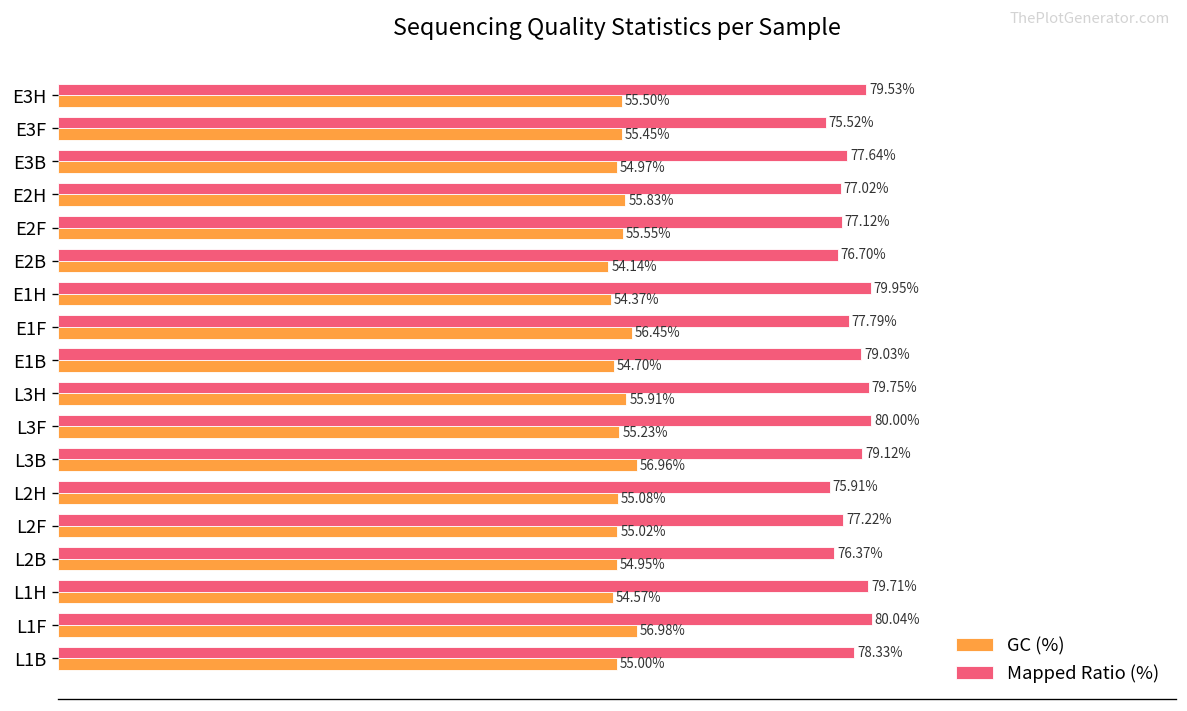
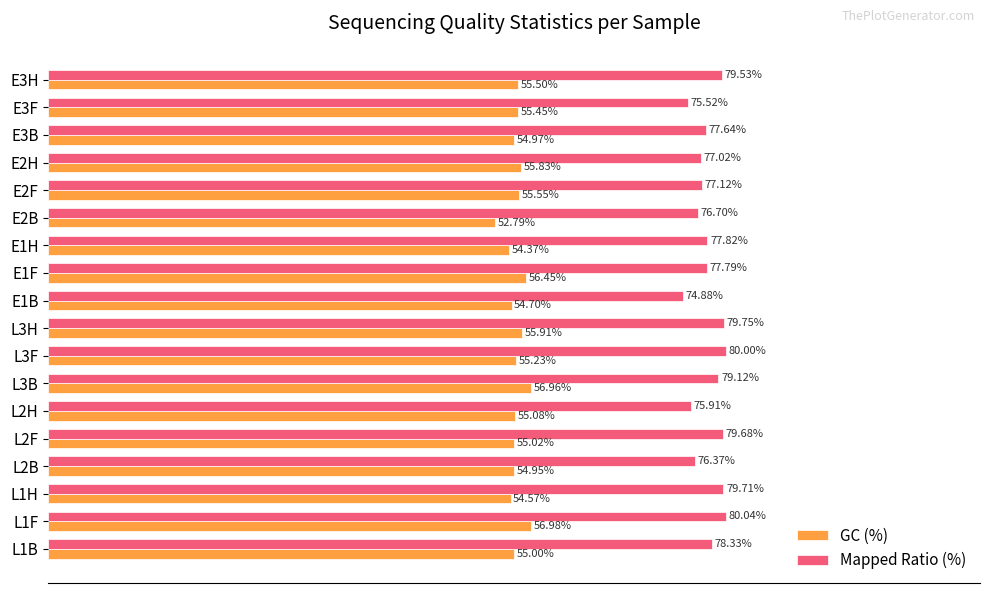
  {
    "GC (%)": {
      "E3H": "55.50%",
      "E3F": "55.45%",
      "E3B": "54.97%",
      "E2H": "55.83%",
      "E2F": "55.55%",
-     "E2B": "54.14%",
+     "E2B": "52.79%",
      "E1H": "54.37%",
      "E1F": "56.45%",
      "E1B": "54.70%",
      "L3H": "55.91%",
      "L3F": "55.23%",
      "L3B": "56.96%",
      "L2H": "55.08%",
      "L2F": "55.02%",
      "L2B": "54.95%",
      "L1H": "54.57%",
      "L1F": "56.98%",
      "L1B": "55.00%"
    },
    "Mapped Ratio (%)": {
      "E3H": "79.53%",
      "E3F": "75.52%",
      "E3B": "77.64%",
      "E2H": "77.02%",
      "E2F": "77.12%",
      "E2B": "76.70%",
-     "E1H": "79.95%",
+     "E1H": "77.82%",
      "E1F": "77.79%",
-     "E1B": "79.03%",
+     "E1B": "74.88%",
      "L3H": "79.75%",
      "L3F": "80.00%",
      "L3B": "79.12%",
      "L2H": "75.91%",
-     "L2F": "77.22%",
+     "L2F": "79.68%",
      "L2B": "76.37%",
      "L1H": "79.71%",
      "L1F": "80.04%",
      "L1B": "78.33%"
    }
  }
